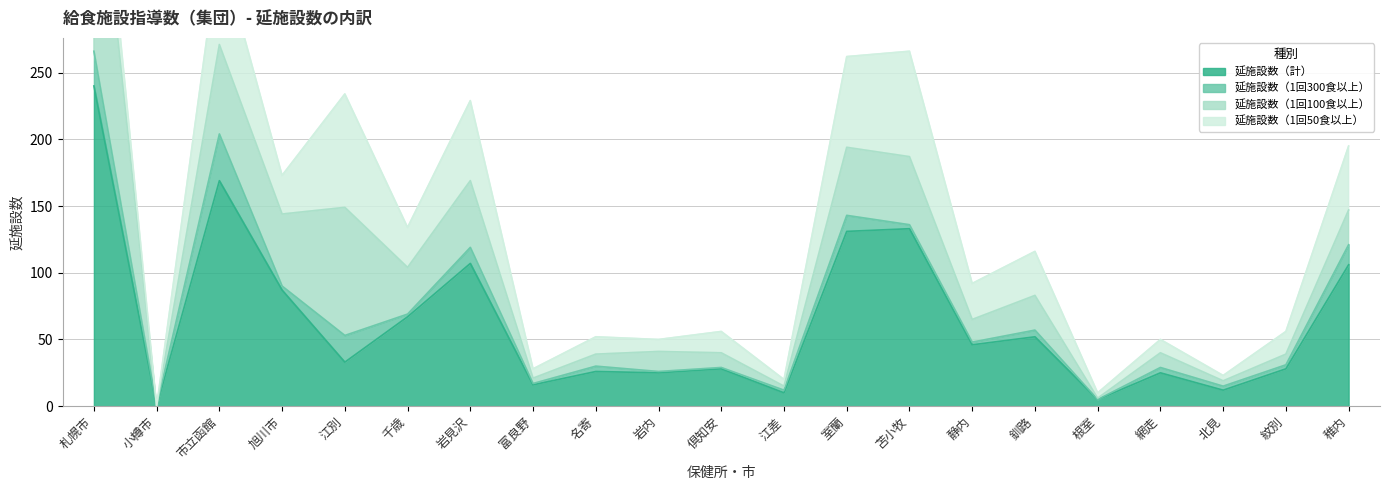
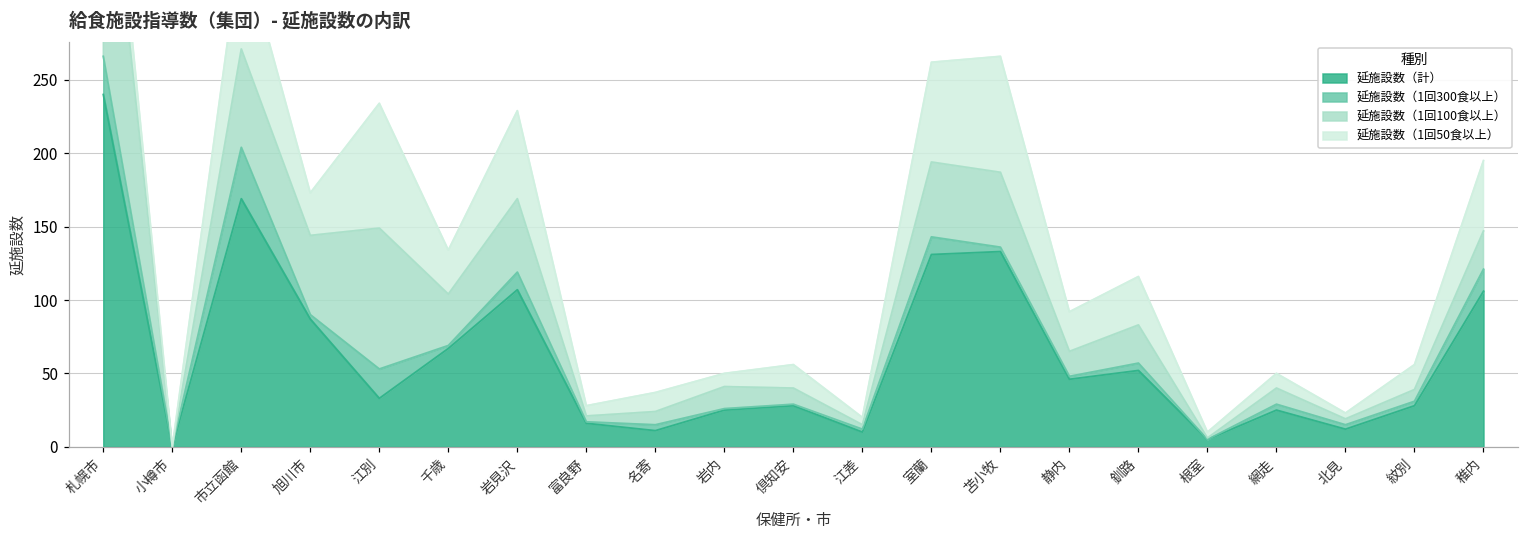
  {
    "延施設数（計）": {
      "札幌市": 240,
      "市立函館": 169,
      "旭川市": 87,
      "江別": 33,
      "千歳": 67,
      "岩見沢": 107,
-     "名寄": 26,
+     "名寄": 11,
      "江差": 10,
      "室蘭": 131,
      "苫小牧": 133,
      "静内": 46,
      "釧路": 52,
      "網走": 25,
      "北見": 12,
      "紋別": 28,
      "稚内": 106
    },
    "延施設数（1回300食以上）": {
      "札幌市": 26,
      "市立函館": 35,
      "旭川市": 3,
      "江別": 20,
      "千歳": 2,
      "岩見沢": 12,
      "名寄": 4,
      "江差": 2,
      "室蘭": 12,
      "苫小牧": 3,
      "静内": 2,
      "釧路": 5,
      "網走": 4,
      "北見": 3,
      "紋別": 3,
      "稚内": 15
    }
  }
